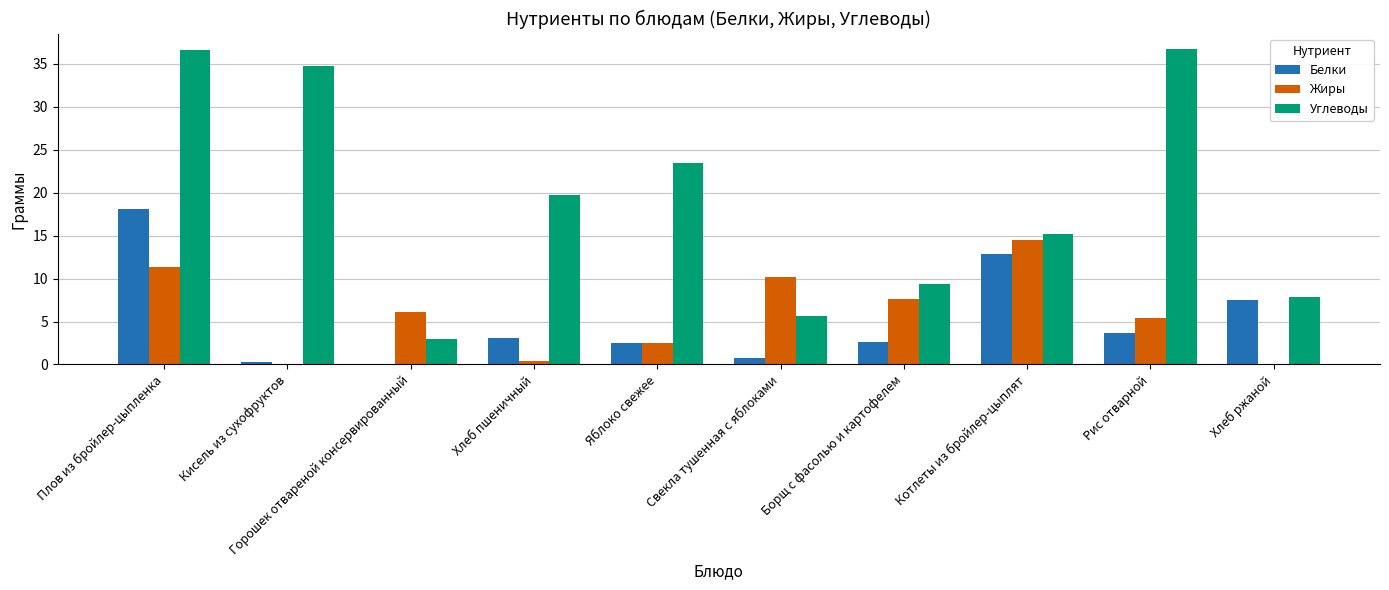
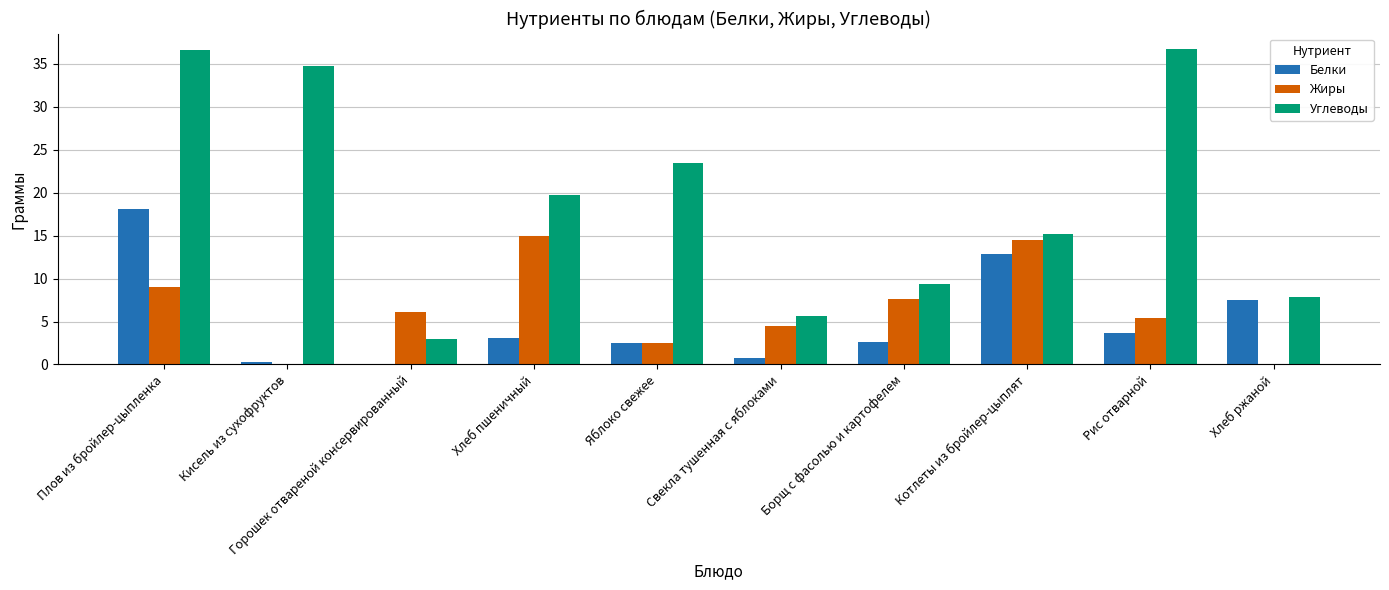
  {
    "Белки": {
      "Плов из бройлер-цыпленка": 18,
      "Горошек отвареной консервированный": 0,
      "Хлеб пшеничный": 3,
      "Яблоко свежее": 3,
      "Свекла тушенная с яблоками": 1,
      "Борщ с фасолью и картофелем": 3,
      "Котлеты из бройлер-цыплят": 13,
      "Рис отварной": 4,
      "Хлеб ржаной": 8
    },
    "Жиры": {
-     "Плов из бройлер-цыпленка": 11,
+     "Плов из бройлер-цыпленка": 9,
      "Горошек отвареной консервированный": 6,
-     "Хлеб пшеничный": 0,
+     "Хлеб пшеничный": 15,
      "Яблоко свежее": 3,
-     "Свекла тушенная с яблоками": 10,
+     "Свекла тушенная с яблоками": 4,
      "Борщ с фасолью и картофелем": 8,
      "Котлеты из бройлер-цыплят": 15,
      "Рис отварной": 5
    },
    "Углеводы": {
      "Плов из бройлер-цыпленка": 37,
      "Кисель из сухофруктов": 35,
      "Горошек отвареной консервированный": 3,
      "Хлеб пшеничный": 20,
      "Яблоко свежее": 23,
      "Свекла тушенная с яблоками": 6,
      "Борщ с фасолью и картофелем": 9,
      "Котлеты из бройлер-цыплят": 15,
      "Рис отварной": 37,
      "Хлеб ржаной": 8
    }
  }
